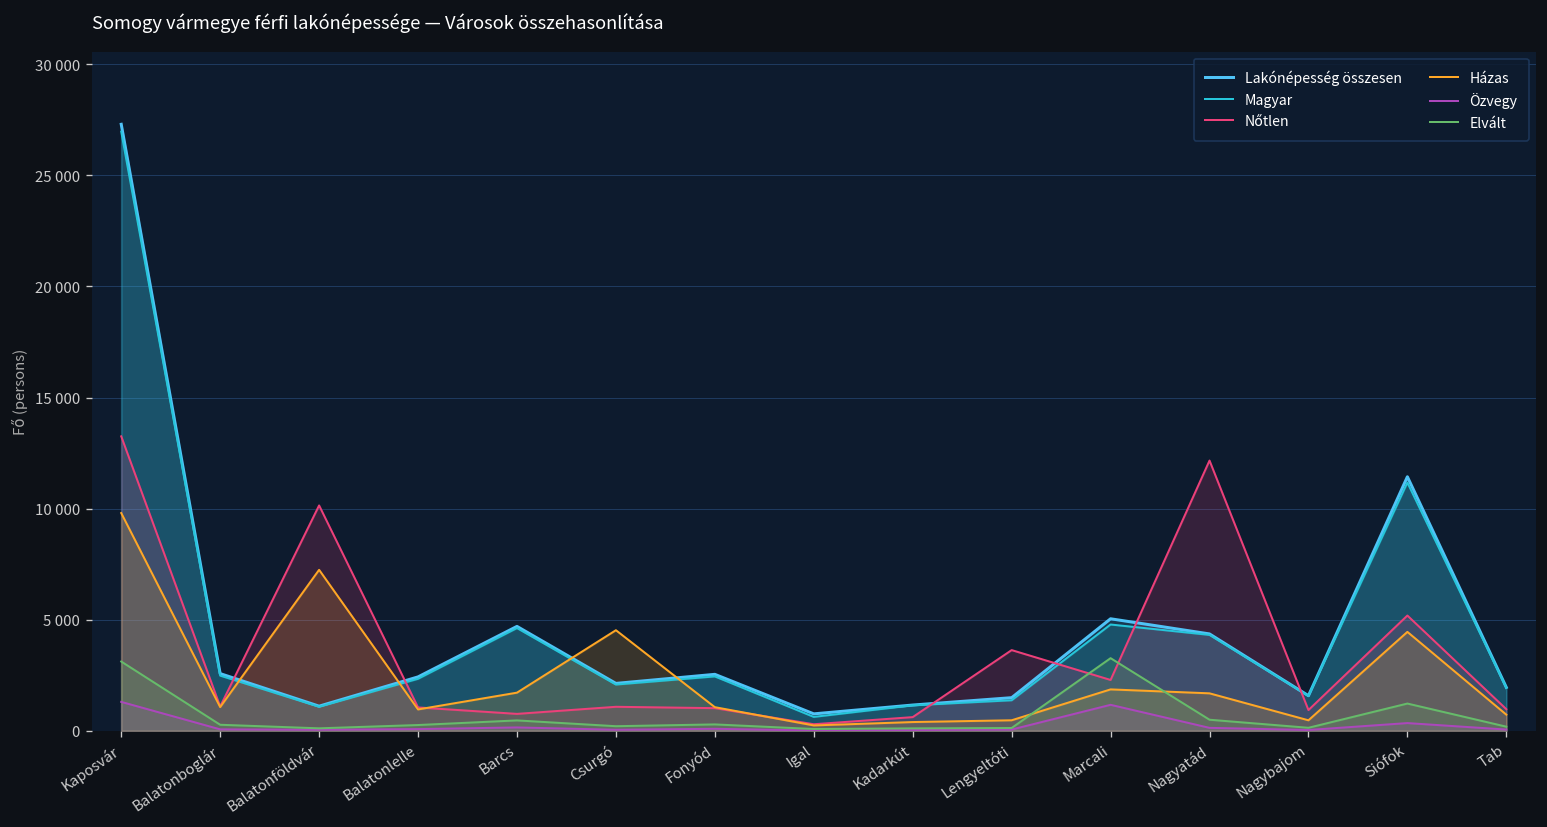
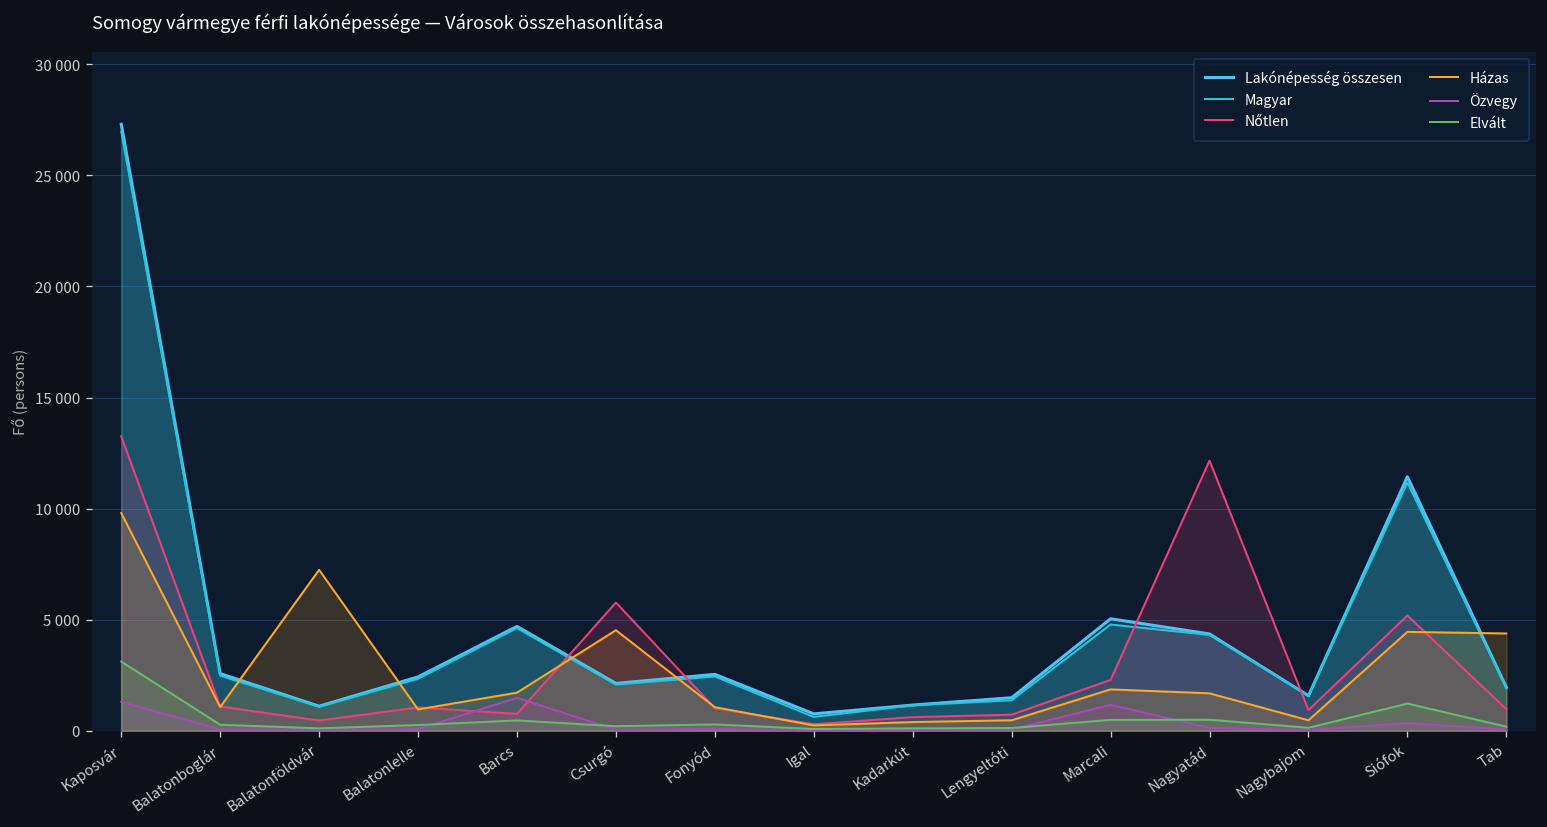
  {
    "Nőtlen": {
      "Kaposvár": 13300,
-     "Balatonföldvár": 10100,
+     "Balatonföldvár": 500,
      "Barcs": 800,
-     "Csurgó": 1100,
+     "Csurgó": 5800,
      "Kadarkút": 600,
-     "Lengyeltóti": 3600,
+     "Lengyeltóti": 700,
      "Marcali": 2300,
      "Nagyatád": 12200,
      "Nagybajom": 900,
      "Siófok": 5200,
      "Tab": 1000
    },
    "Házas": {
      "Kaposvár": 9800,
      "Balatonföldvár": 7200,
      "Barcs": 1700,
      "Csurgó": 4500,
      "Kadarkút": 400,
      "Lengyeltóti": 500,
      "Marcali": 1900,
      "Nagyatád": 1700,
      "Nagybajom": 500,
      "Siófok": 4500,
-     "Tab": 700
+     "Tab": 4400
    },
    "Özvegy": {
      "Kaposvár": 1300,
      "Balatonboglár": 100,
      "Balatonlelle": 100,
-     "Barcs": 200,
+     "Barcs": 1500,
      "Csurgó": 0,
      "Fonyód": 100,
      "Marcali": 1200,
      "Nagyatád": 100,
      "Siófok": 300
    },
    "Elvált": {
      "Kaposvár": 3100,
      "Balatonboglár": 300,
      "Balatonlelle": 300,
      "Barcs": 500,
      "Csurgó": 200,
      "Fonyód": 300,
-     "Marcali": 3300,
+     "Marcali": 500,
      "Nagyatád": 500,
      "Siófok": 1200
    }
  }
